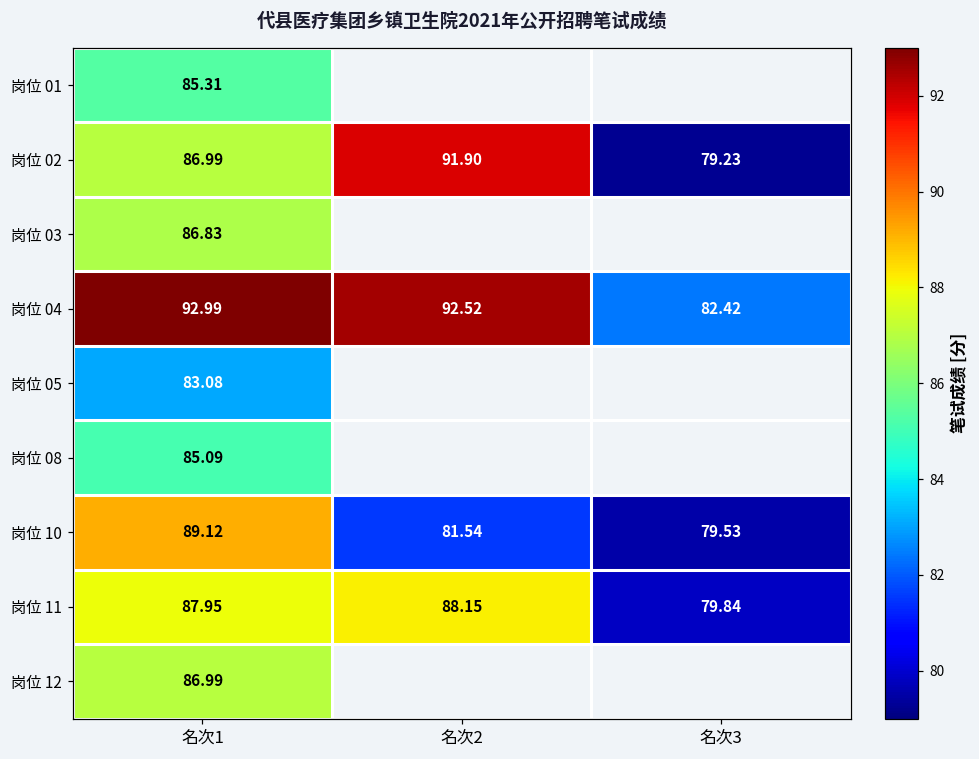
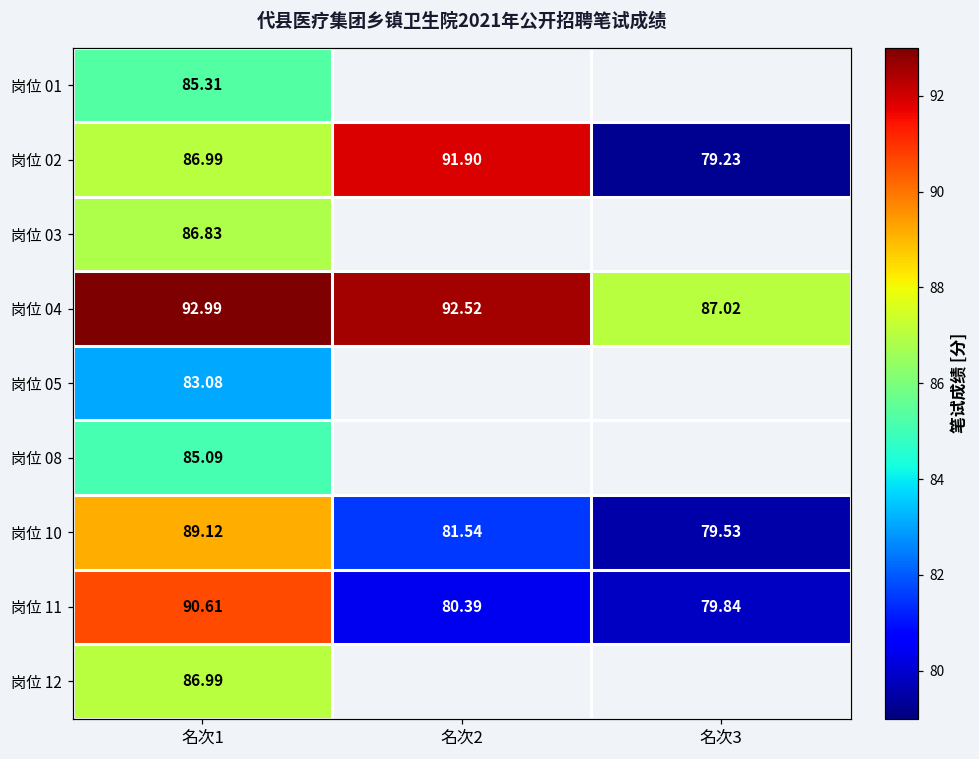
  {
    "岗位 01": {
      "名次1": 85.31
    },
    "岗位 02": {
      "名次1": 86.99,
      "名次2": 91.90,
      "名次3": 79.23
    },
    "岗位 03": {
      "名次1": 86.83
    },
    "岗位 04": {
      "名次1": 92.99,
      "名次2": 92.52,
-     "名次3": 82.42
+     "名次3": 87.02
    },
    "岗位 05": {
      "名次1": 83.08
    },
    "岗位 08": {
      "名次1": 85.09
    },
    "岗位 10": {
      "名次1": 89.12,
      "名次2": 81.54,
      "名次3": 79.53
    },
    "岗位 11": {
-     "名次1": 87.95,
-     "名次2": 88.15,
+     "名次1": 90.61,
+     "名次2": 80.39,
      "名次3": 79.84
    },
    "岗位 12": {
      "名次1": 86.99
    }
  }
